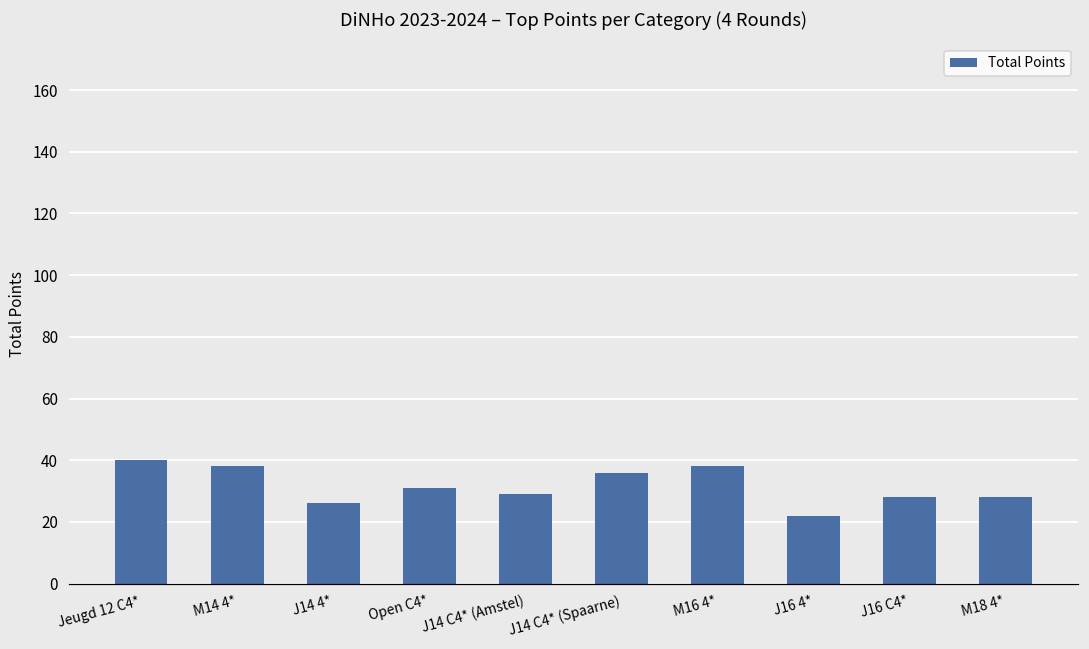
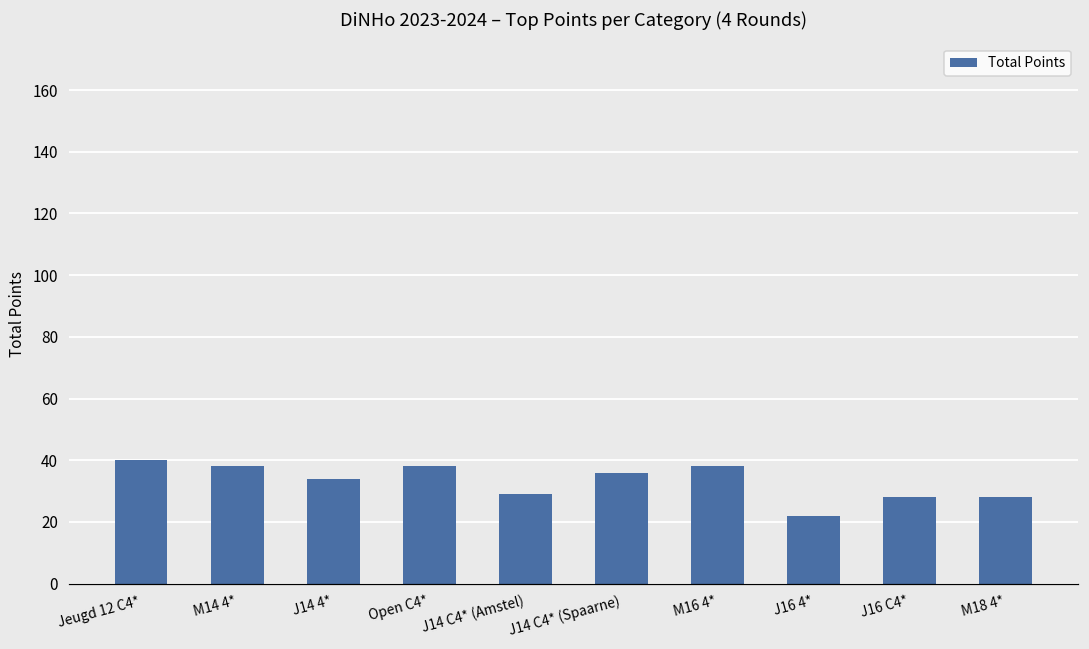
  {
    "Jeugd 12 C4*": 40,
    "M14 4*": 38,
-   "J14 4*": 26,
-   "Open C4*": 31,
+   "J14 4*": 34,
+   "Open C4*": 38,
    "J14 C4* (Amstel)": 29,
    "J14 C4* (Spaarne)": 36,
    "M16 4*": 38,
    "J16 4*": 22,
    "J16 C4*": 28,
    "M18 4*": 28
  }
